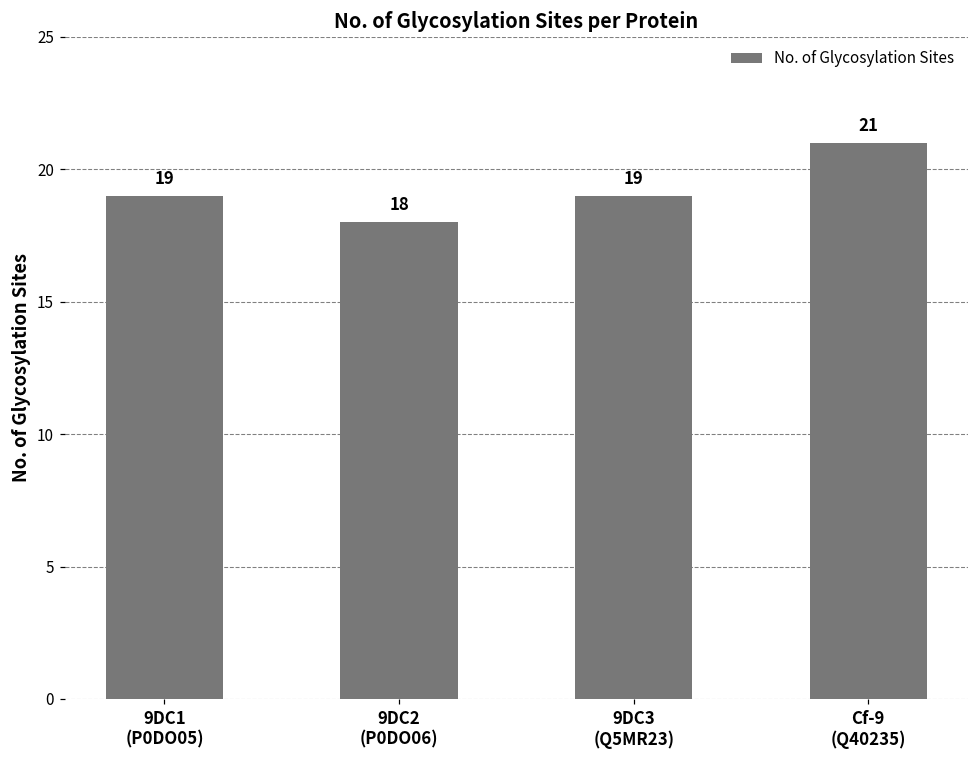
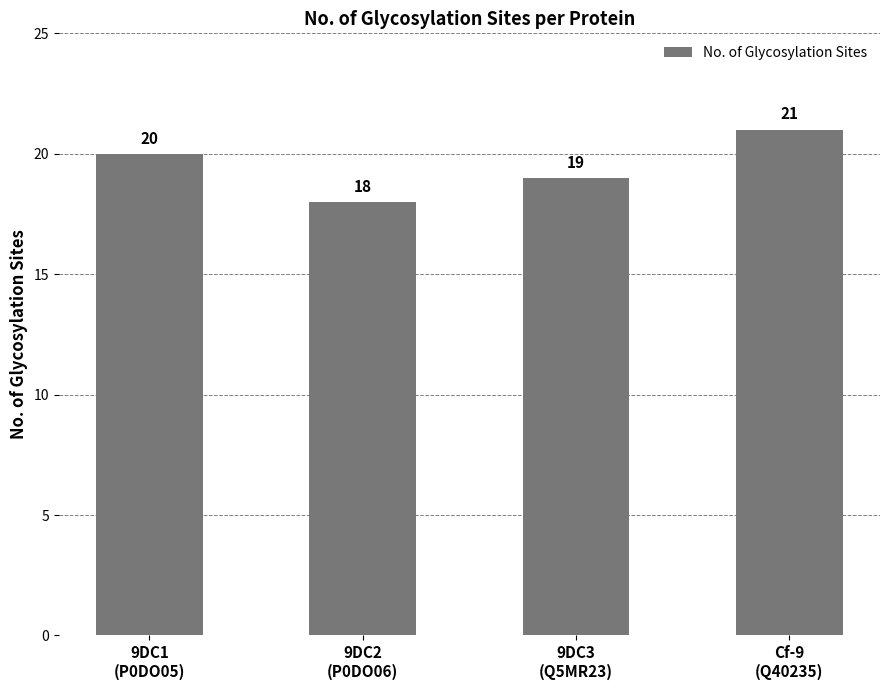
  {
-   "9DC1 (P0DO05)": 19,
+   "9DC1 (P0DO05)": 20,
    "9DC2 (P0DO06)": 18,
    "9DC3 (Q5MR23)": 19,
    "Cf-9 (Q40235)": 21
  }
